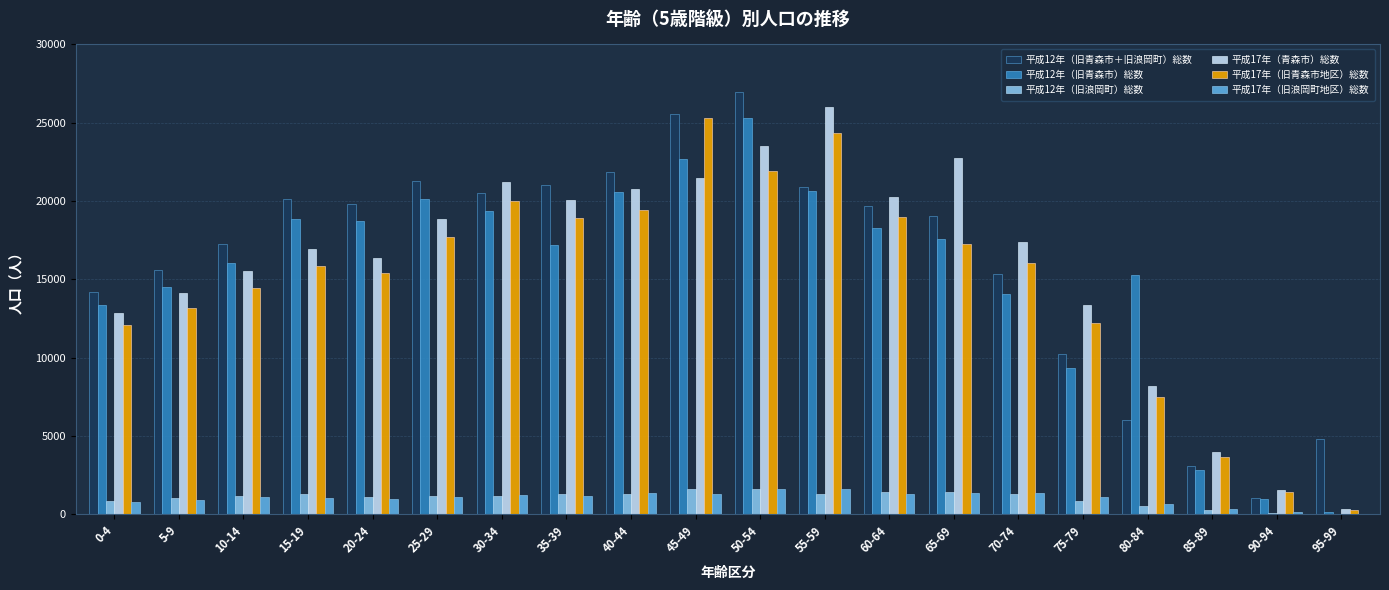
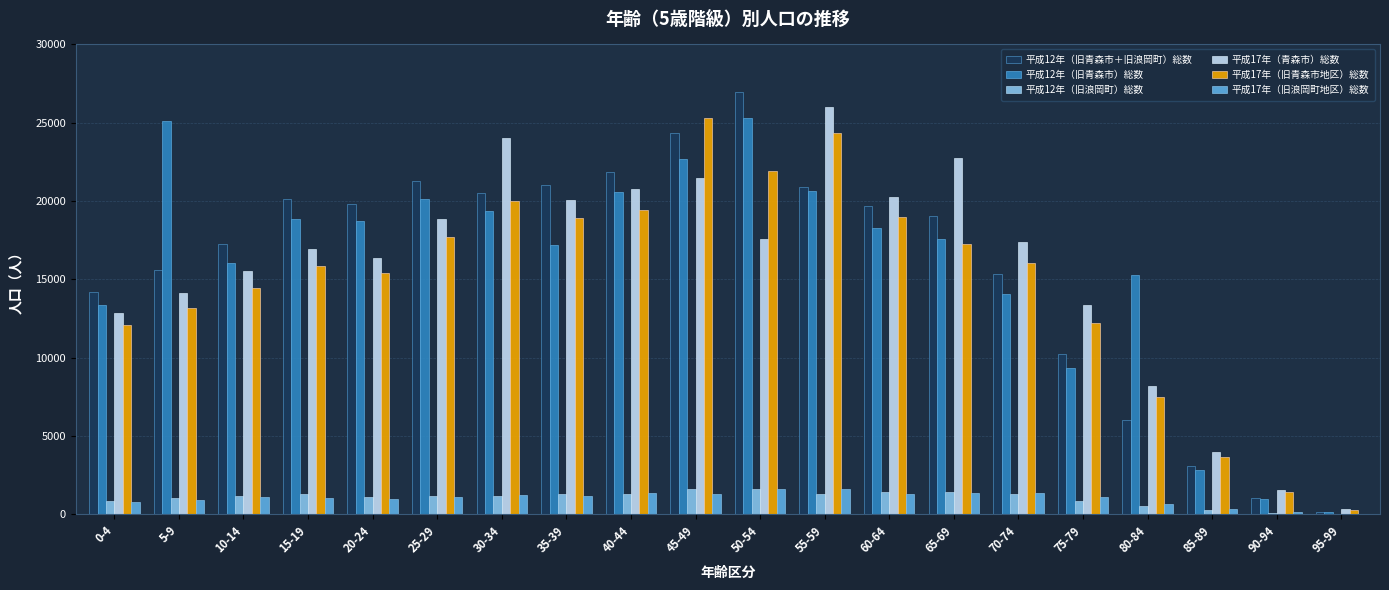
  {
    "平成12年（旧青森市＋旧浪岡町）総数": {
      "0-4": 14200,
      "5-9": 15600,
      "10-14": 17200,
      "15-19": 20100,
      "20-24": 19800,
      "25-29": 21300,
      "30-34": 20500,
      "35-39": 21000,
      "40-44": 21900,
-     "45-49": 25600,
+     "45-49": 24300,
      "50-54": 26900,
      "55-59": 20900,
      "60-64": 19700,
      "65-69": 19000,
      "70-74": 15400,
      "75-79": 10200,
      "80-84": 6000,
      "85-89": 3100,
      "90-94": 1100,
-     "95-99": 4800
+     "95-99": 200
    },
    "平成12年（旧青森市）総数": {
      "0-4": 13400,
-     "5-9": 14500,
+     "5-9": 25100,
      "10-14": 16100,
      "15-19": 18800,
      "20-24": 18700,
      "25-29": 20100,
      "30-34": 19300,
      "35-39": 17200,
      "40-44": 20600,
      "45-49": 22700,
      "50-54": 25300,
      "55-59": 20700,
      "60-64": 18300,
      "65-69": 17600,
      "70-74": 14100,
      "75-79": 9400,
      "80-84": 15300,
      "85-89": 2800,
      "90-94": 1000
    },
    "平成17年（青森市）総数": {
      "0-4": 12900,
      "5-9": 14100,
      "10-14": 15500,
      "15-19": 16900,
      "20-24": 16400,
      "25-29": 18900,
-     "30-34": 21200,
+     "30-34": 24100,
      "35-39": 20100,
      "40-44": 20700,
      "45-49": 21500,
-     "50-54": 23500,
+     "50-54": 17600,
      "55-59": 26000,
      "60-64": 20300,
      "65-69": 22800,
      "70-74": 17400,
      "75-79": 13300,
      "80-84": 8200,
      "85-89": 4000,
      "90-94": 1600,
      "95-99": 300
    },
    "平成17年（旧青森市地区）総数": {
      "0-4": 12100,
      "5-9": 13200,
      "10-14": 14400,
      "15-19": 15800,
      "20-24": 15400,
      "25-29": 17700,
      "30-34": 20000,
      "35-39": 18900,
      "40-44": 19400,
      "45-49": 25300,
      "50-54": 21900,
      "55-59": 24400,
      "60-64": 19000,
      "65-69": 17200,
      "70-74": 16000,
      "75-79": 12200,
      "80-84": 7500,
      "85-89": 3600,
      "90-94": 1400,
      "95-99": 300
    }
  }
